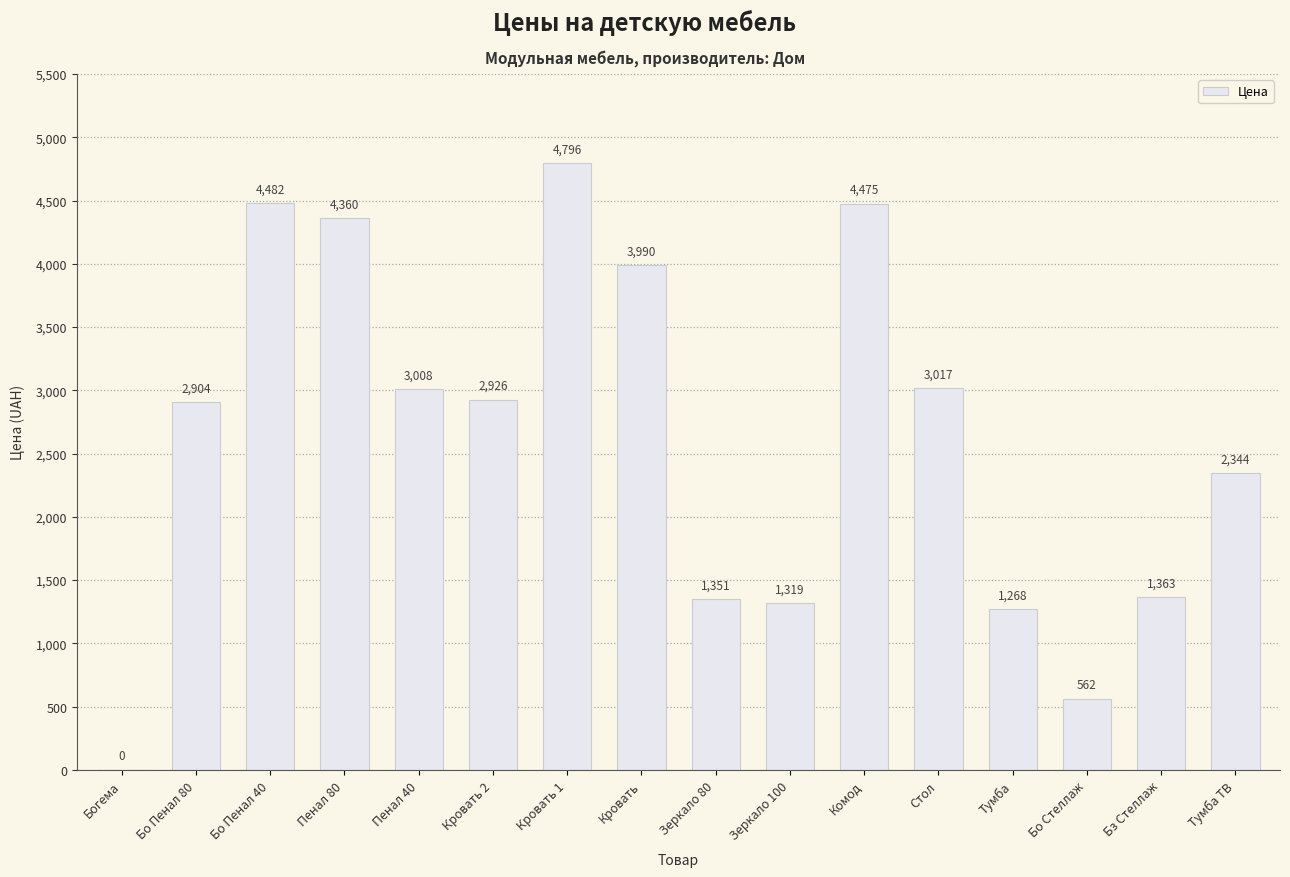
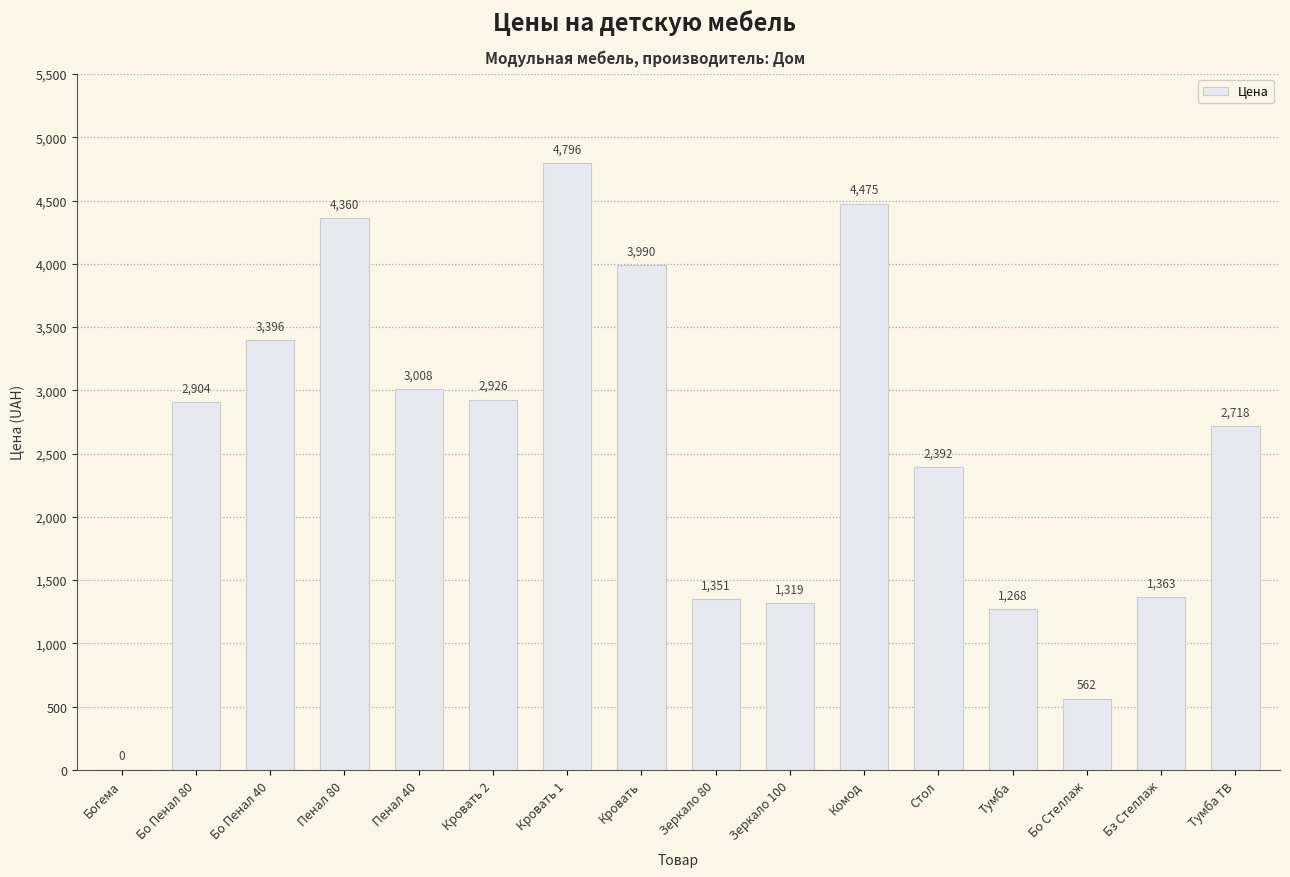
  {
    "Богема": "0",
    "Бо Пенал 80": "2,904",
-   "Бо Пенал 40": "4,482",
+   "Бо Пенал 40": "3,396",
    "Пенал 80": "4,360",
    "Пенал 40": "3,008",
    "Кровать 2": "2,926",
    "Кровать 1": "4,796",
    "Кровать": "3,990",
    "Зеркало 80": "1,351",
    "Зеркало 100": "1,319",
    "Комод": "4,475",
-   "Стол": "3,017",
+   "Стол": "2,392",
    "Тумба": "1,268",
    "Бо Стеллаж": "562",
    "Бз Стеллаж": "1,363",
-   "Тумба ТВ": "2,344"
+   "Тумба ТВ": "2,718"
  }
